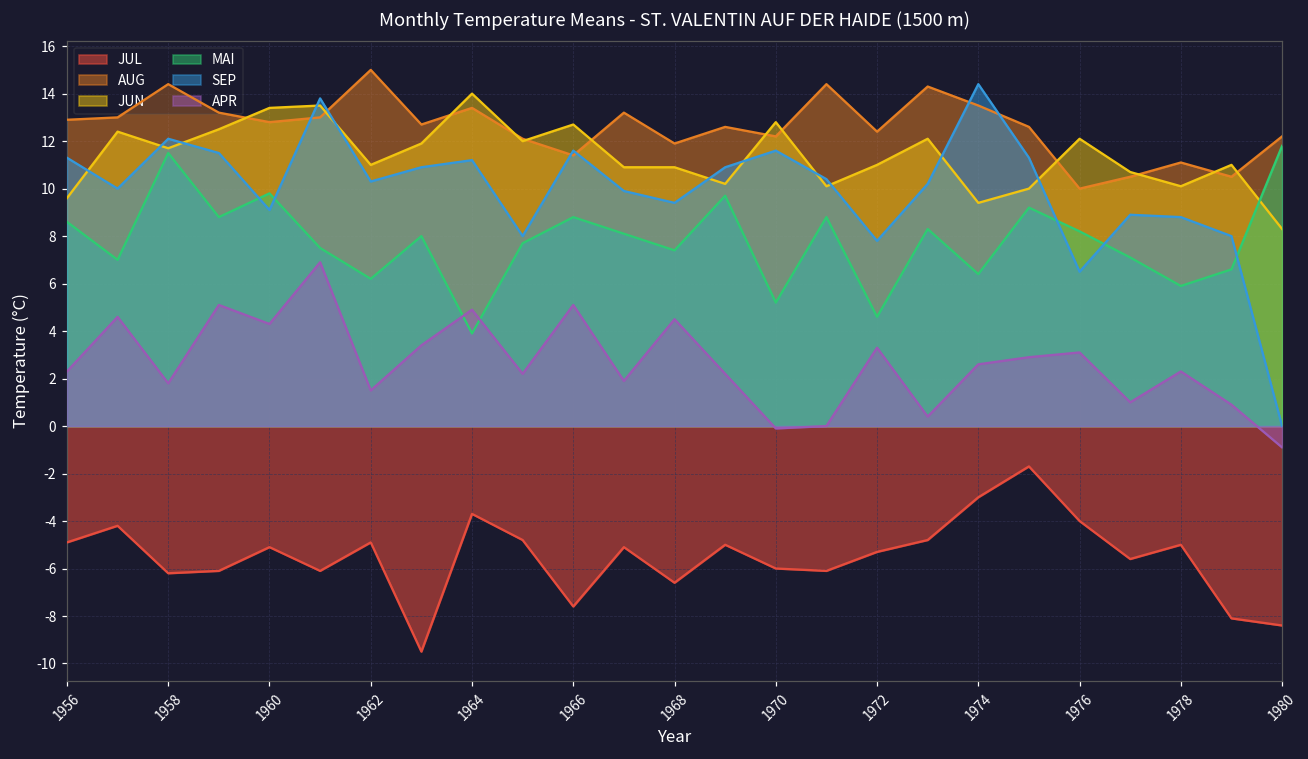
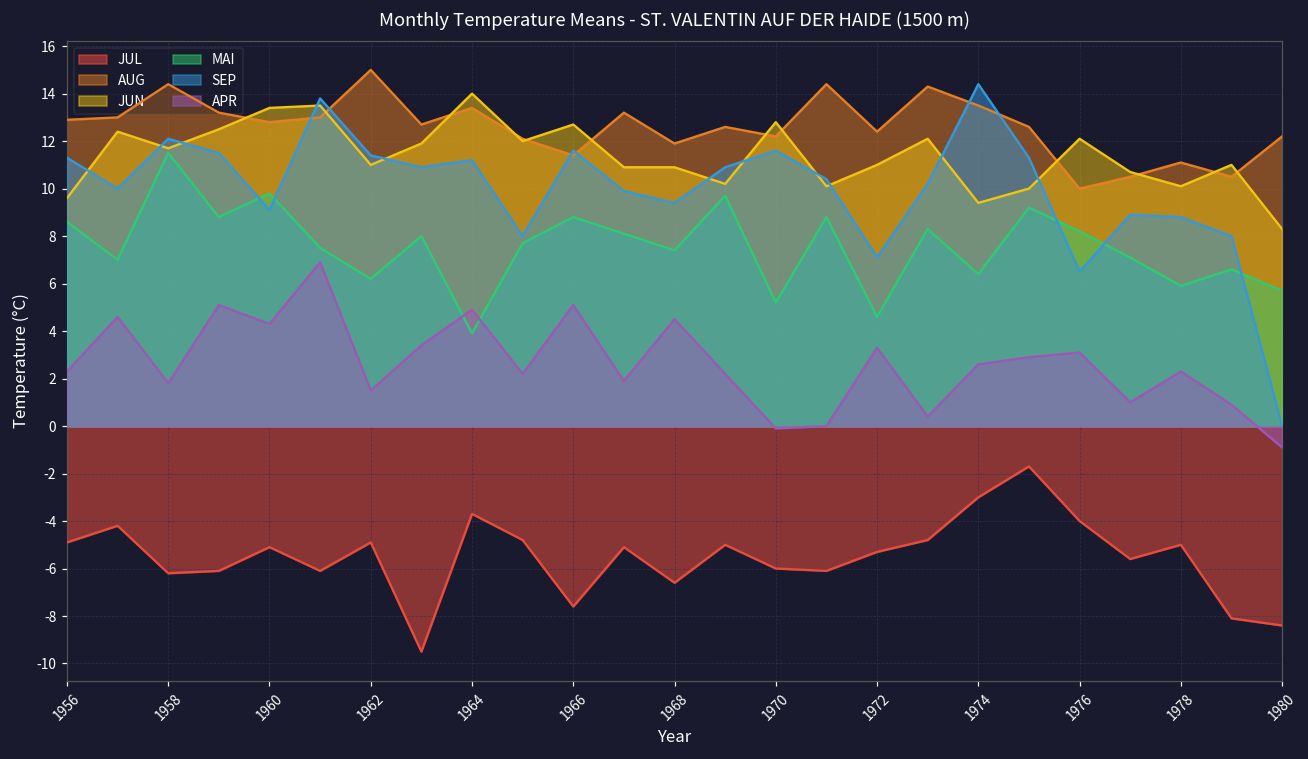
  {
    "MAI": {
      "1956": 8.6,
      "1958": 11.5,
      "1960": 9.8,
      "1962": 6.2,
      "1964": 3.9,
      "1966": 8.8,
      "1968": 7.4,
      "1970": 5.2,
      "1972": 4.6,
      "1974": 6.4,
      "1976": 8.2,
      "1978": 5.9,
-     "1980": 11.8
+     "1980": 5.7
    },
    "SEP": {
      "1956": 11.3,
      "1958": 12.1,
      "1960": 9.1,
-     "1962": 10.3,
+     "1962": 11.4,
      "1964": 11.2,
      "1966": 11.6,
      "1968": 9.4,
      "1970": 11.6,
-     "1972": 7.8,
+     "1972": 7.1,
      "1974": 14.4,
      "1976": 6.5,
      "1978": 8.8
    }
  }
